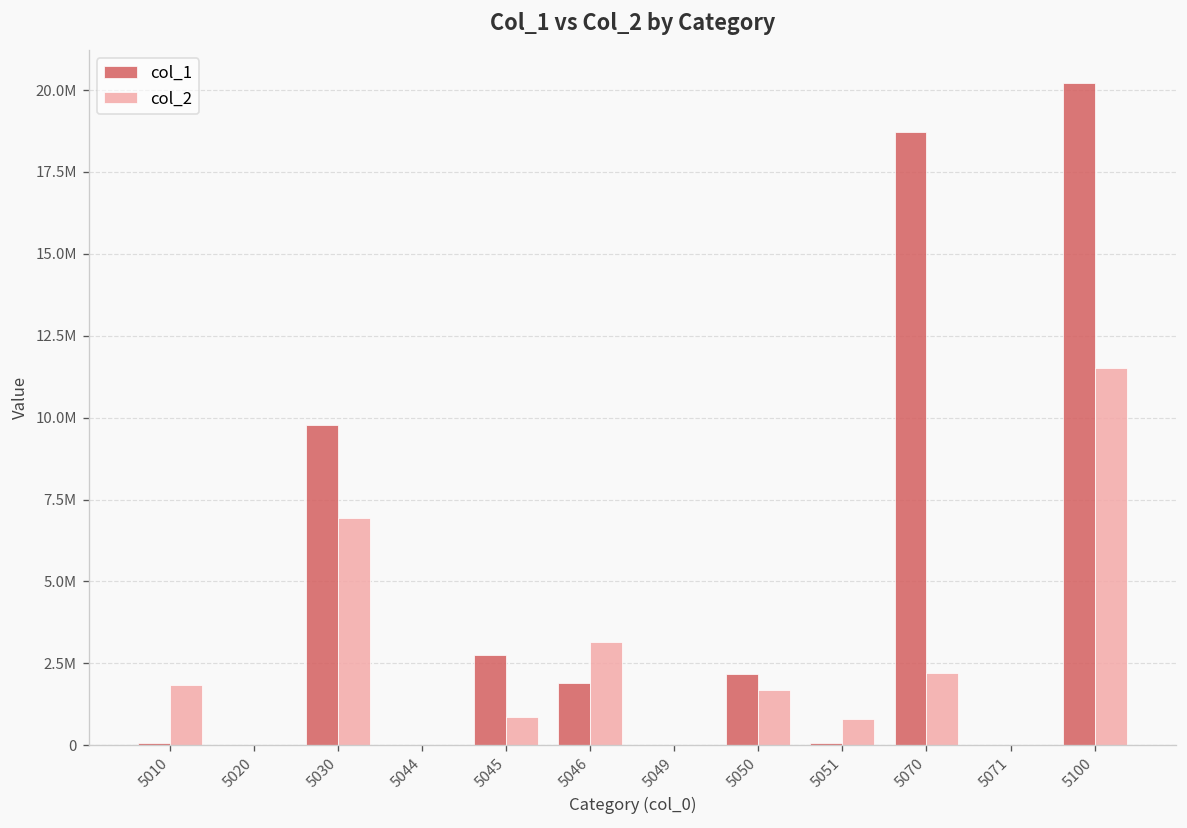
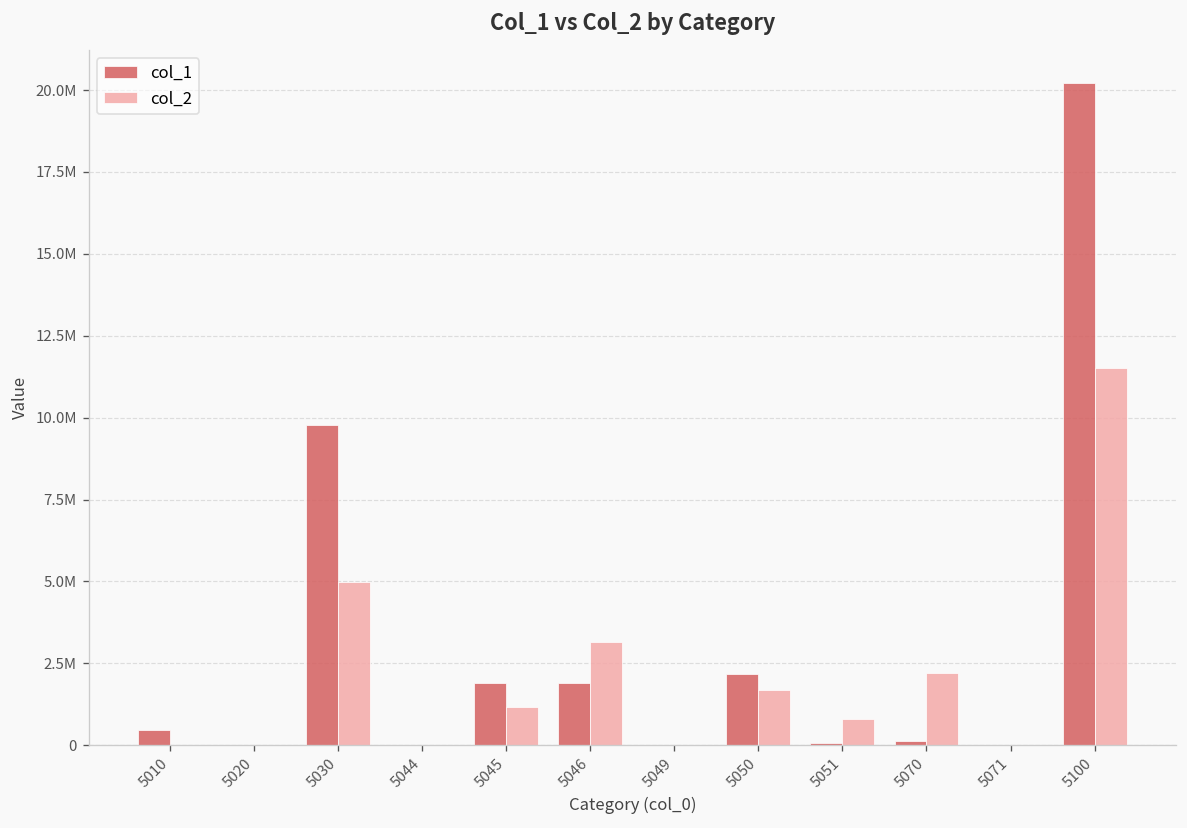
  {
    "col_1": {
-     "5010": 100000,
+     "5010": 500000,
      "5030": 9800000,
-     "5045": 2700000,
+     "5045": 1900000,
      "5046": 1900000,
      "5050": 2200000,
-     "5070": 18700000,
+     "5070": 100000,
      "5071": 0,
      "5100": 20200000
    },
    "col_2": {
-     "5010": 1800000,
-     "5030": 6900000,
-     "5045": 900000,
+     "5010": 0,
+     "5030": 5000000,
+     "5045": 1200000,
      "5046": 3200000,
      "5050": 1700000,
      "5051": 800000,
      "5070": 2200000,
      "5071": 0,
      "5100": 11500000
    }
  }
